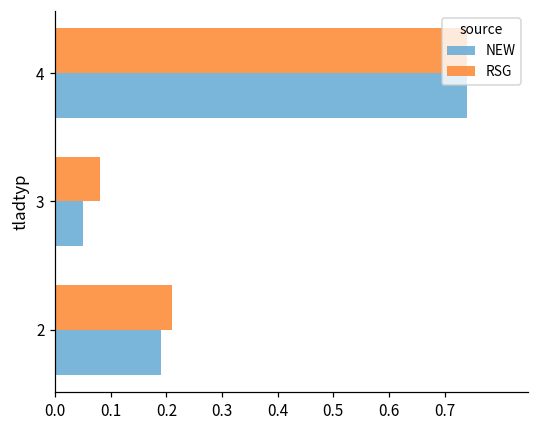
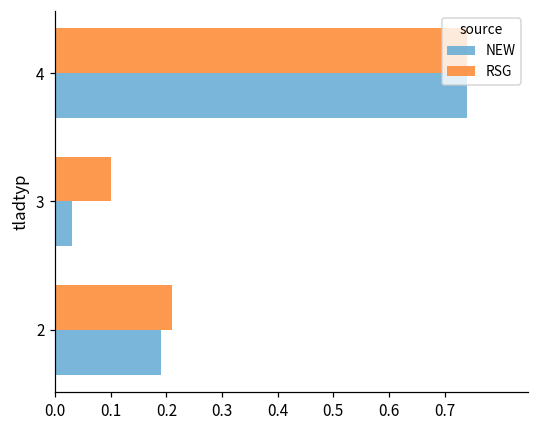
  {
    "NEW": {
      "4": 0.74,
-     "3": 0.05,
+     "3": 0.03,
      "2": 0.19
    },
    "RSG": {
-     "3": 0.08,
+     "3": 0.10,
      "2": 0.21
    }
  }
